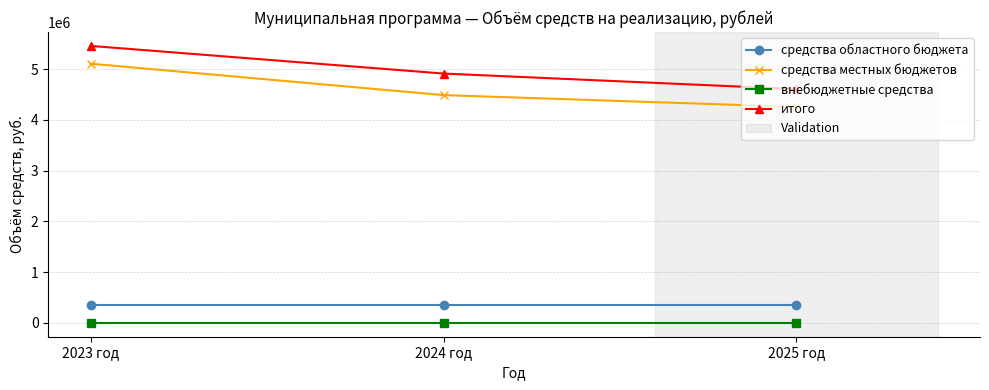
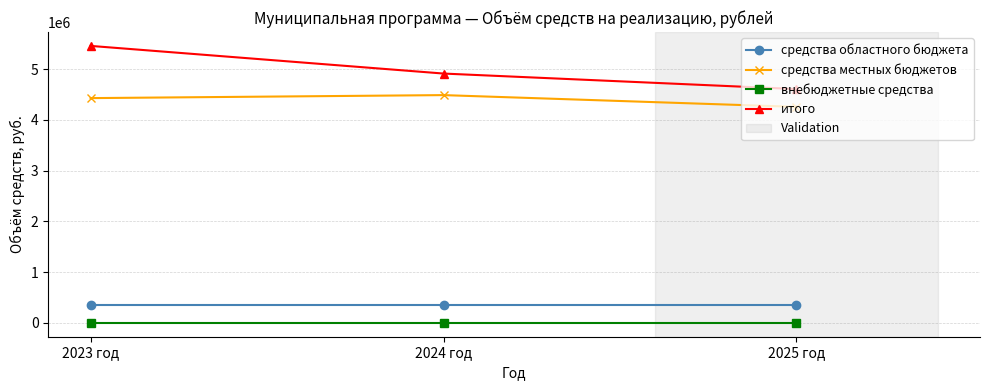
  {
    "средства областного бюджета": {
      "2023 год": 400000,
      "2024 год": 400000,
      "2025 год": 400000
    },
    "средства местных бюджетов": {
-     "2023 год": 5100000,
+     "2023 год": 4400000,
      "2024 год": 4500000
    },
    "внебюджетные средства": {
      "2023 год": 0,
      "2024 год": 0,
      "2025 год": 0
    },
    "итого": {
      "2023 год": 5500000,
      "2024 год": 4900000
    }
  }
